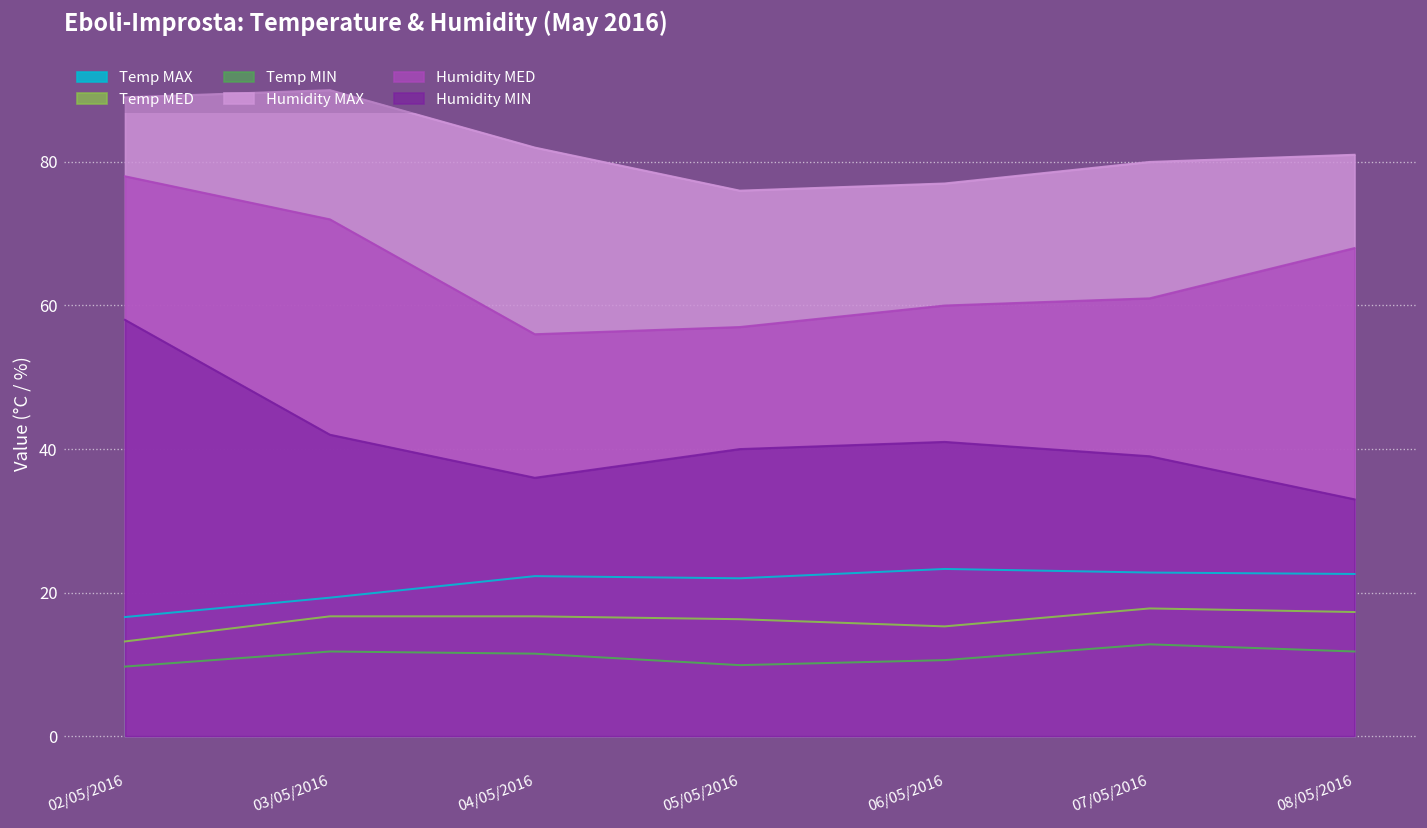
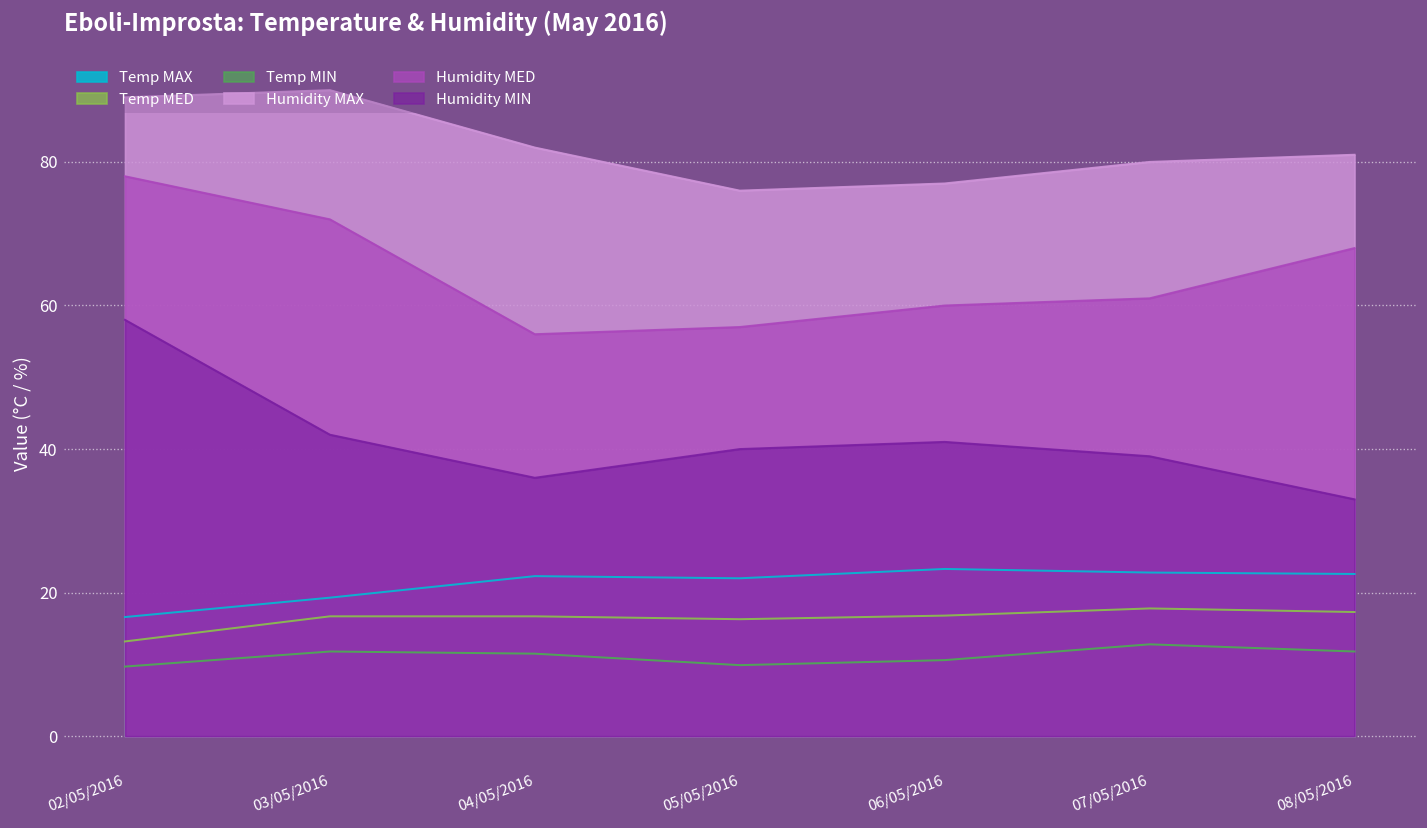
  {
    "Temp MAX": {
      "02/05/2016": 17,
      "03/05/2016": 19,
      "04/05/2016": 22,
      "05/05/2016": 22,
      "06/05/2016": 23,
      "07/05/2016": 23,
      "08/05/2016": 23
    },
    "Temp MED": {
      "02/05/2016": 13,
      "03/05/2016": 17,
      "04/05/2016": 17,
      "05/05/2016": 16,
-     "06/05/2016": 15,
+     "06/05/2016": 17,
      "07/05/2016": 18,
      "08/05/2016": 17
    },
    "Temp MIN": {
      "02/05/2016": 10,
      "03/05/2016": 12,
      "04/05/2016": 12,
      "05/05/2016": 10,
      "06/05/2016": 11,
      "07/05/2016": 13,
      "08/05/2016": 12
    },
    "Humidity MAX": {
      "04/05/2016": 82,
      "05/05/2016": 76,
      "06/05/2016": 77,
      "07/05/2016": 80,
      "08/05/2016": 81
    },
    "Humidity MED": {
      "02/05/2016": 78,
      "03/05/2016": 72,
      "04/05/2016": 56,
      "05/05/2016": 57,
      "06/05/2016": 60,
      "07/05/2016": 61,
      "08/05/2016": 68
    },
    "Humidity MIN": {
      "02/05/2016": 58,
      "03/05/2016": 42,
      "04/05/2016": 36,
      "05/05/2016": 40,
      "06/05/2016": 41,
      "07/05/2016": 39,
      "08/05/2016": 33
    }
  }
